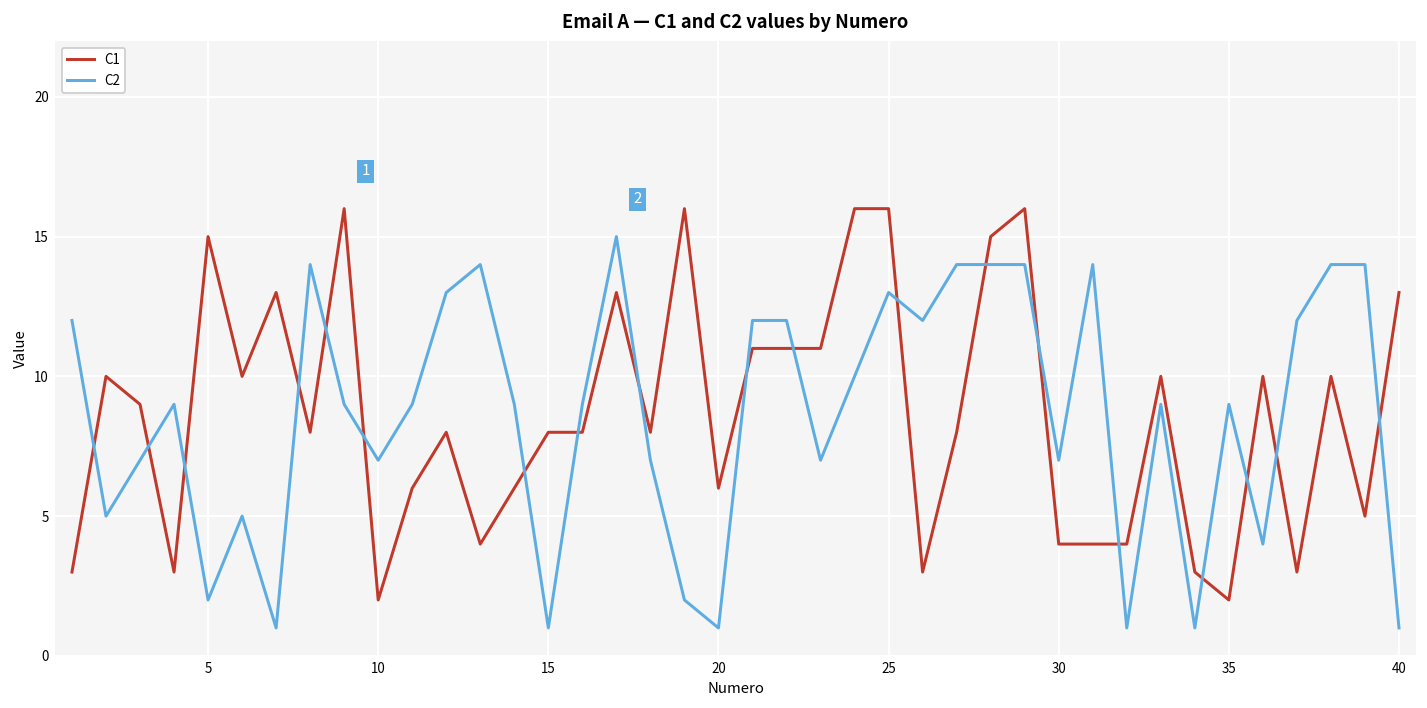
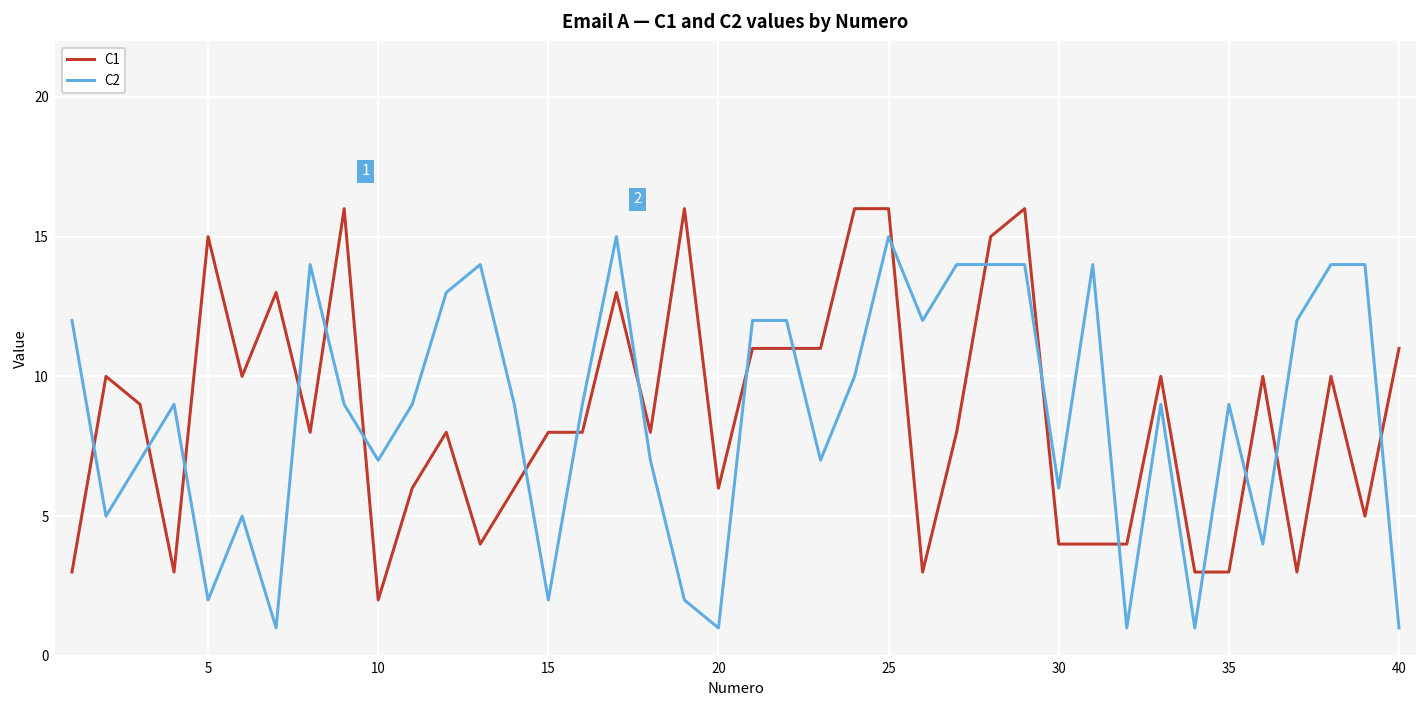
  {
    "C1": {
      "5": 15,
      "10": 2,
      "15": 8,
      "20": 6,
      "25": 16,
      "30": 4,
-     "35": 2,
-     "40": 13
+     "35": 3,
+     "40": 11
    },
    "C2": {
      "5": 2,
      "10": 7,
-     "15": 1,
+     "15": 2,
      "20": 1,
-     "25": 13,
-     "30": 7,
+     "25": 15,
+     "30": 6,
      "35": 9,
      "40": 1
    }
  }
